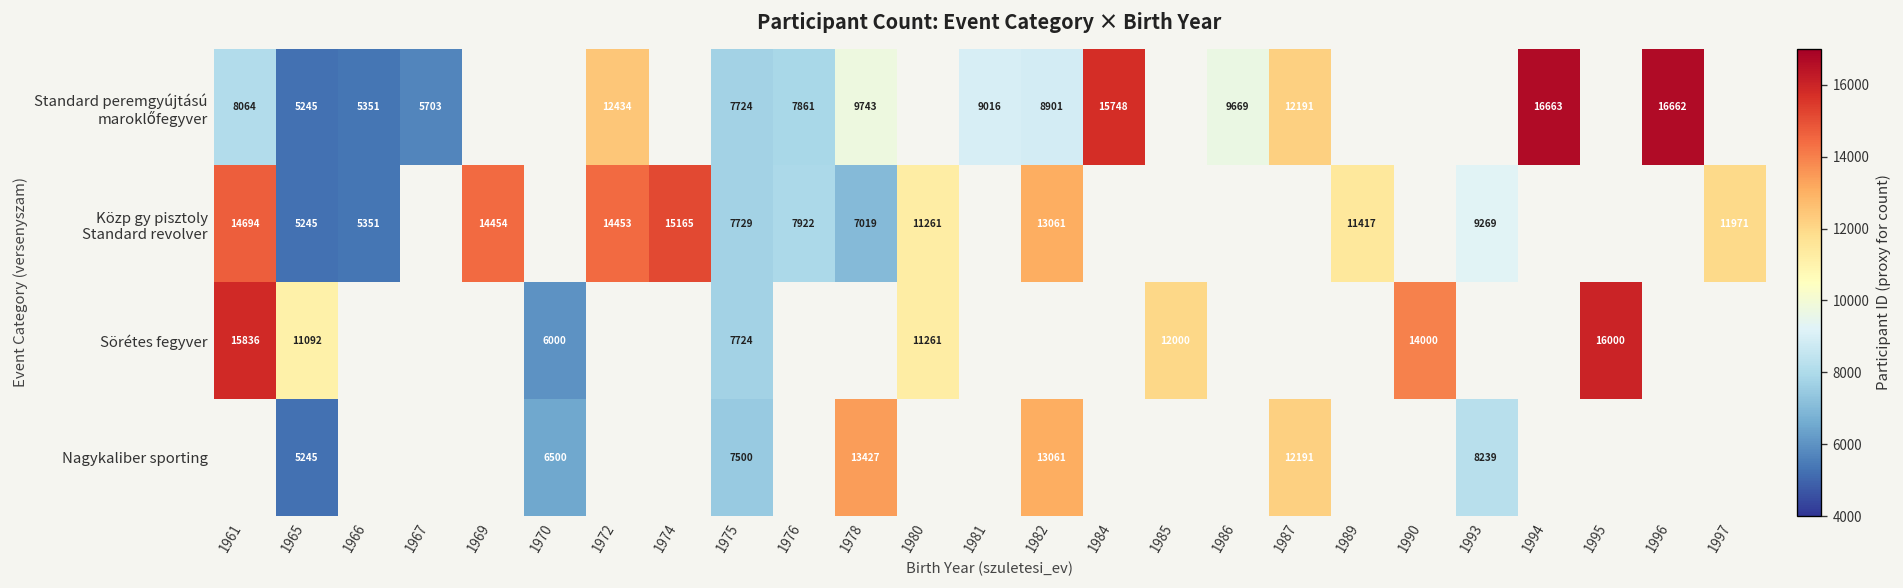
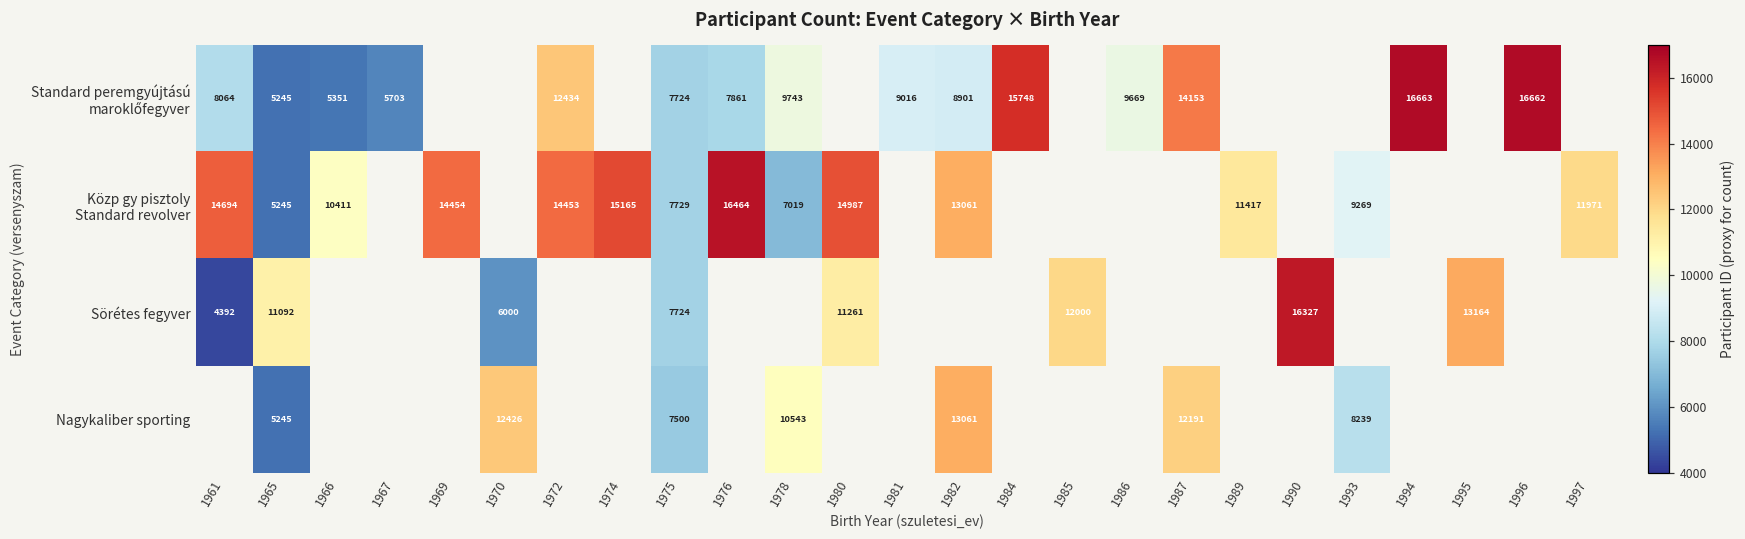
  {
    "Standard peremgyújtású maroklőfegyver": {
      "1961": 8064,
      "1965": 5245,
      "1966": 5351,
      "1967": 5703,
      "1972": 12434,
      "1975": 7724,
      "1976": 7861,
      "1978": 9743,
      "1981": 9016,
      "1982": 8901,
      "1984": 15748,
      "1986": 9669,
-     "1987": 12191,
+     "1987": 14153,
      "1994": 16663,
      "1996": 16662
    },
    "Közp gy pisztoly Standard revolver": {
      "1961": 14694,
      "1965": 5245,
-     "1966": 5351,
+     "1966": 10411,
      "1969": 14454,
      "1972": 14453,
      "1974": 15165,
      "1975": 7729,
-     "1976": 7922,
+     "1976": 16464,
      "1978": 7019,
-     "1980": 11261,
+     "1980": 14987,
      "1982": 13061,
      "1989": 11417,
      "1993": 9269,
      "1997": 11971
    },
    "Sörétes fegyver": {
-     "1961": 15836,
+     "1961": 4392,
      "1965": 11092,
      "1970": 6000,
      "1975": 7724,
      "1980": 11261,
      "1985": 12000,
-     "1990": 14000,
-     "1995": 16000
+     "1990": 16327,
+     "1995": 13164
    },
    "Nagykaliber sporting": {
      "1965": 5245,
-     "1970": 6500,
+     "1970": 12426,
      "1975": 7500,
-     "1978": 13427,
+     "1978": 10543,
      "1982": 13061,
      "1987": 12191,
      "1993": 8239
    }
  }
